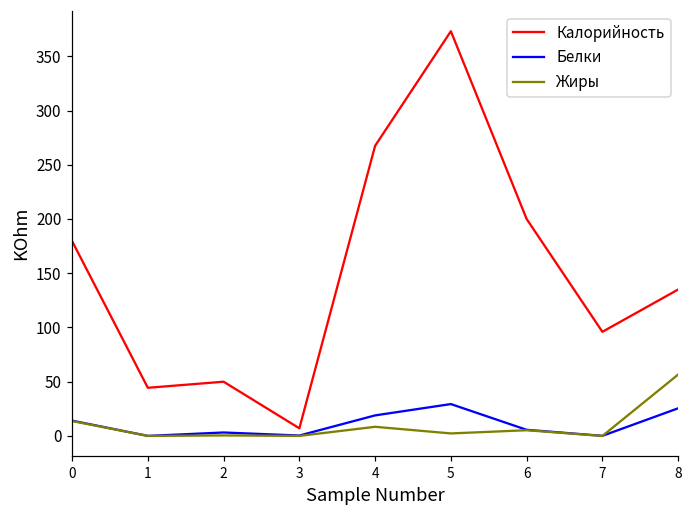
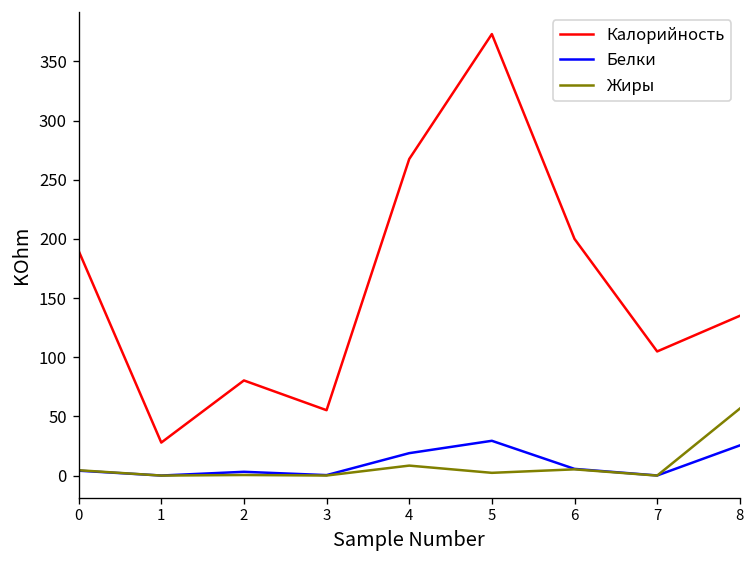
  {
    "Калорийность": {
-     "0": 180,
-     "1": 40,
-     "2": 50,
-     "3": 10,
+     "0": 190,
+     "1": 30,
+     "2": 80,
+     "3": 60,
      "4": 270,
      "5": 370,
      "6": 200,
-     "7": 96,
+     "7": 105,
      "8": 140
    },
    "Белки": {
-     "0": 10,
+     "0": 0,
      "2": 0,
      "4": 20,
      "5": 30,
      "8": 30
    },
    "Жиры": {
-     "0": 10,
+     "0": 0,
      "2": 0,
      "4": 10,
      "5": 0,
      "8": 60
    }
  }
